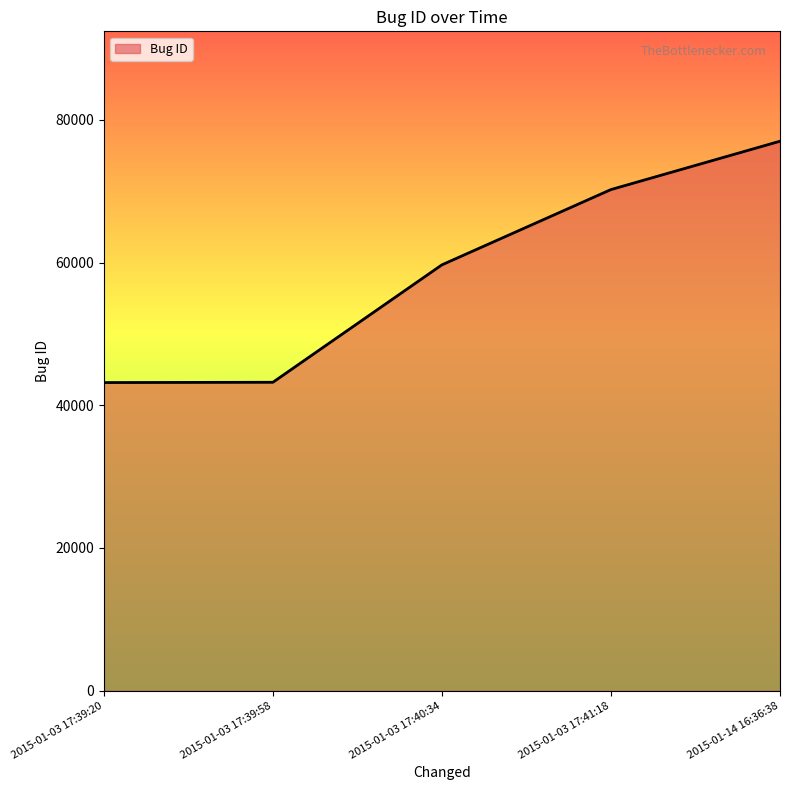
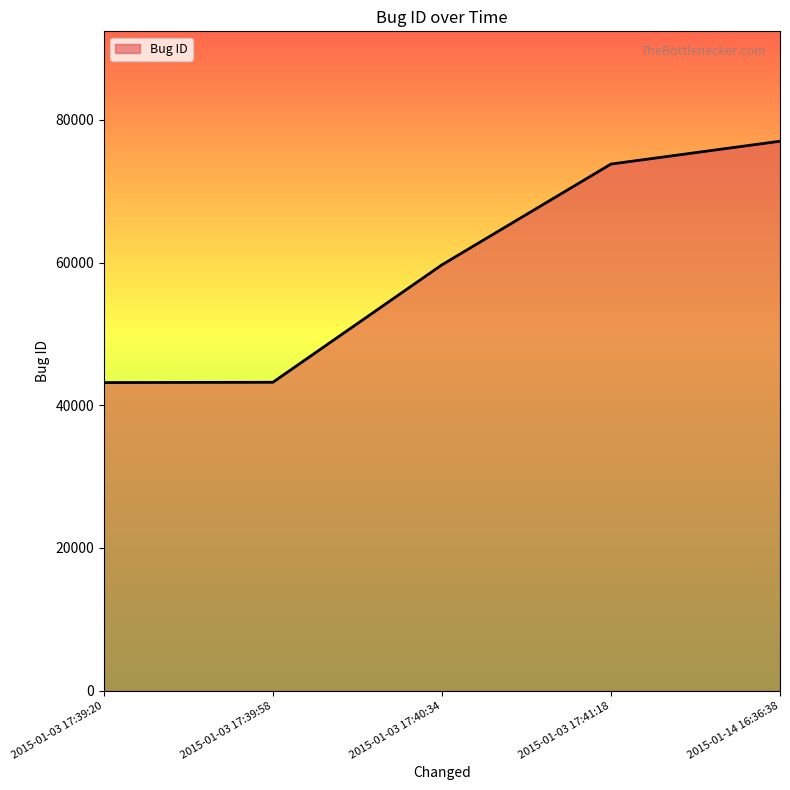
  {
    "2015-01-03 17:39:20": 43000,
    "2015-01-03 17:39:58": 43000,
    "2015-01-03 17:40:34": 60000,
-   "2015-01-03 17:41:18": 70000,
+   "2015-01-03 17:41:18": 74000,
    "2015-01-14 16:36:38": 77000
  }
